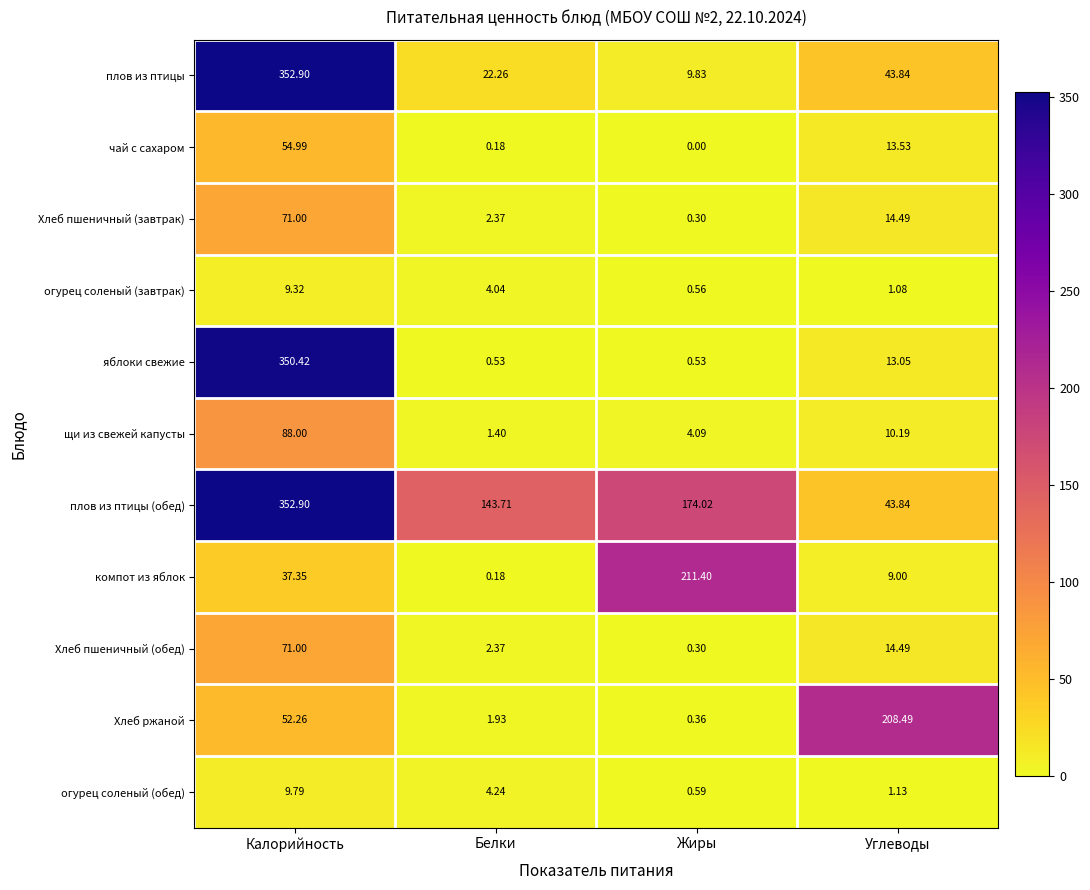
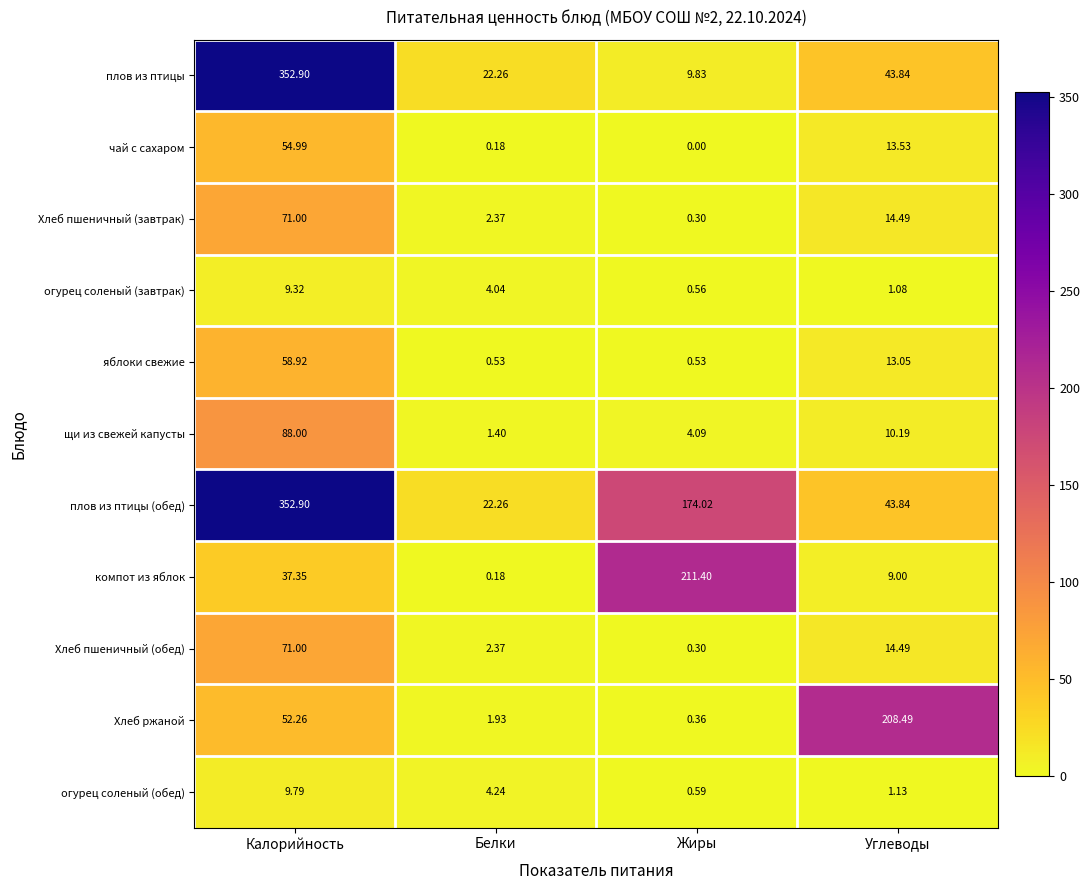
  {
    "плов из птицы": {
      "Калорийность": 352.90,
      "Белки": 22.26,
      "Жиры": 9.83,
      "Углеводы": 43.84
    },
    "чай с сахаром": {
      "Калорийность": 54.99,
      "Белки": 0.18,
      "Жиры": 0.00,
      "Углеводы": 13.53
    },
    "Хлеб пшеничный (завтрак)": {
      "Калорийность": 71.00,
      "Белки": 2.37,
      "Жиры": 0.30,
      "Углеводы": 14.49
    },
    "огурец соленый (завтрак)": {
      "Калорийность": 9.32,
      "Белки": 4.04,
      "Жиры": 0.56,
      "Углеводы": 1.08
    },
    "яблоки свежие": {
-     "Калорийность": 350.42,
+     "Калорийность": 58.92,
      "Белки": 0.53,
      "Жиры": 0.53,
      "Углеводы": 13.05
    },
    "щи из свежей капусты": {
      "Калорийность": 88.00,
      "Белки": 1.40,
      "Жиры": 4.09,
      "Углеводы": 10.19
    },
    "плов из птицы (обед)": {
      "Калорийность": 352.90,
-     "Белки": 143.71,
+     "Белки": 22.26,
      "Жиры": 174.02,
      "Углеводы": 43.84
    },
    "компот из яблок": {
      "Калорийность": 37.35,
      "Белки": 0.18,
      "Жиры": 211.40,
      "Углеводы": 9.00
    },
    "Хлеб пшеничный (обед)": {
      "Калорийность": 71.00,
      "Белки": 2.37,
      "Жиры": 0.30,
      "Углеводы": 14.49
    },
    "Хлеб ржаной": {
      "Калорийность": 52.26,
      "Белки": 1.93,
      "Жиры": 0.36,
      "Углеводы": 208.49
    },
    "огурец соленый (обед)": {
      "Калорийность": 9.79,
      "Белки": 4.24,
      "Жиры": 0.59,
      "Углеводы": 1.13
    }
  }
